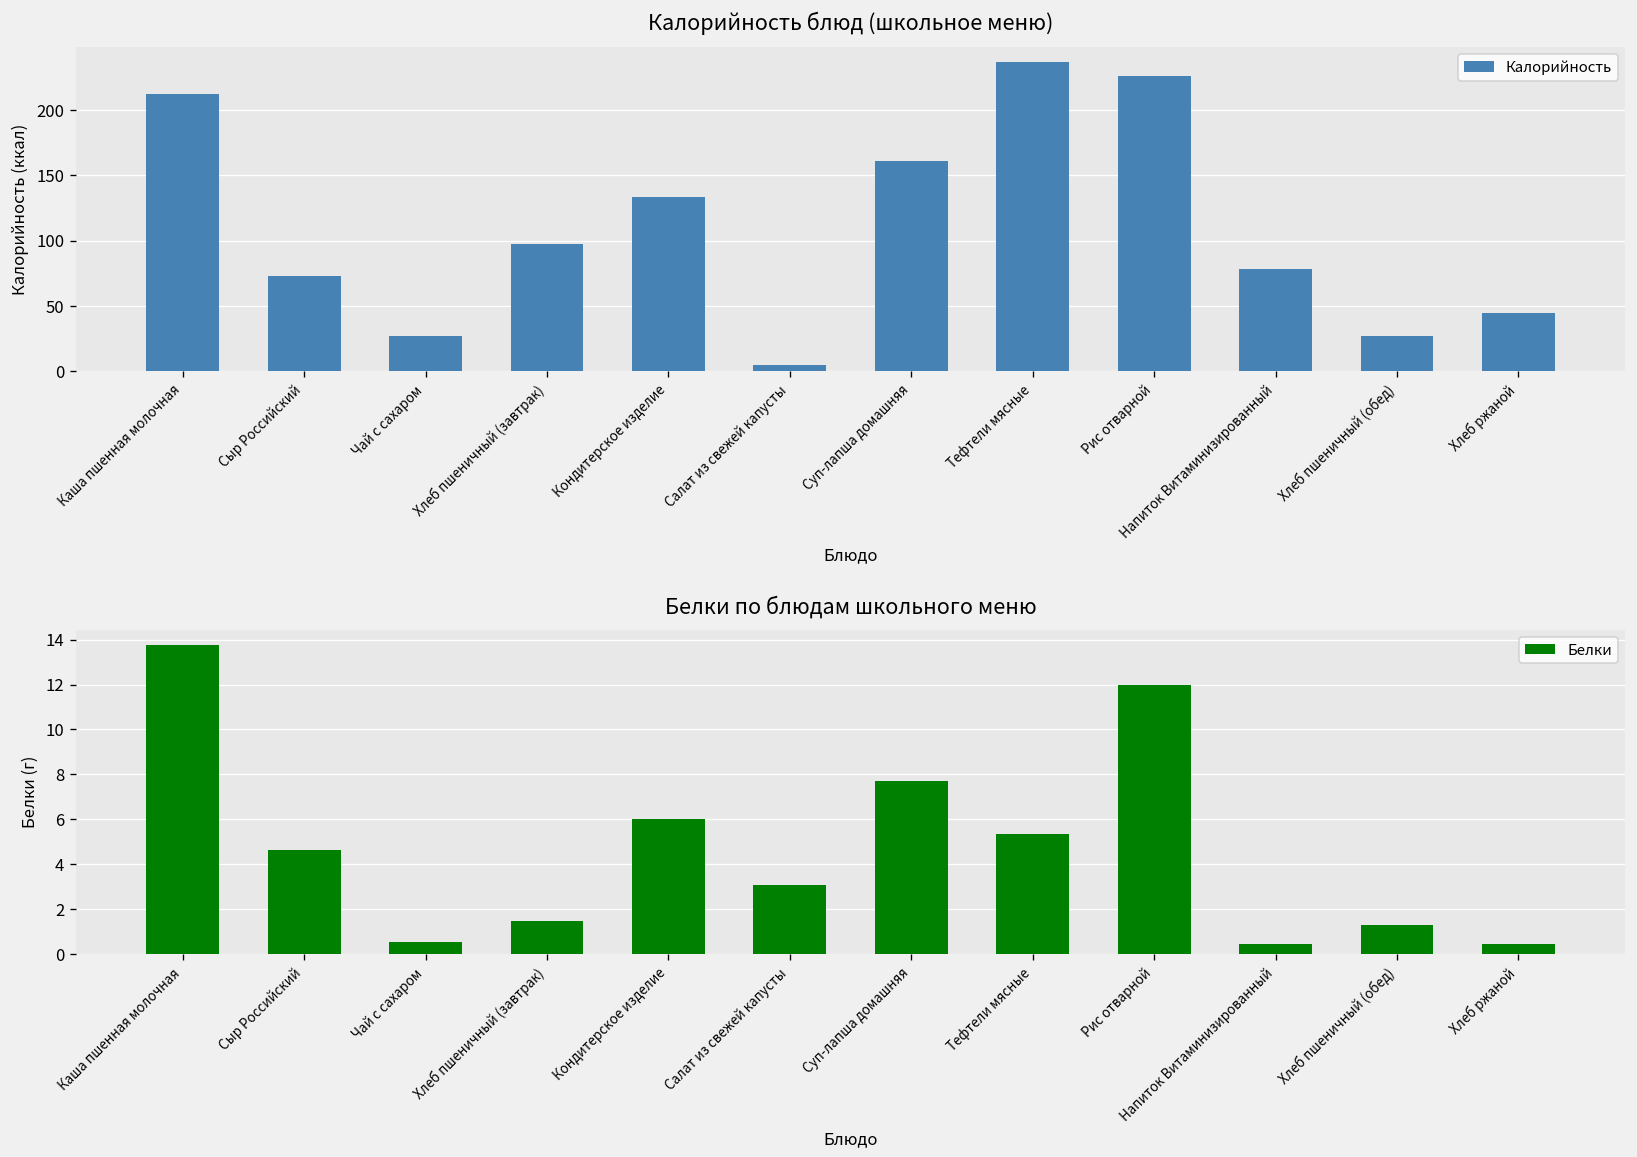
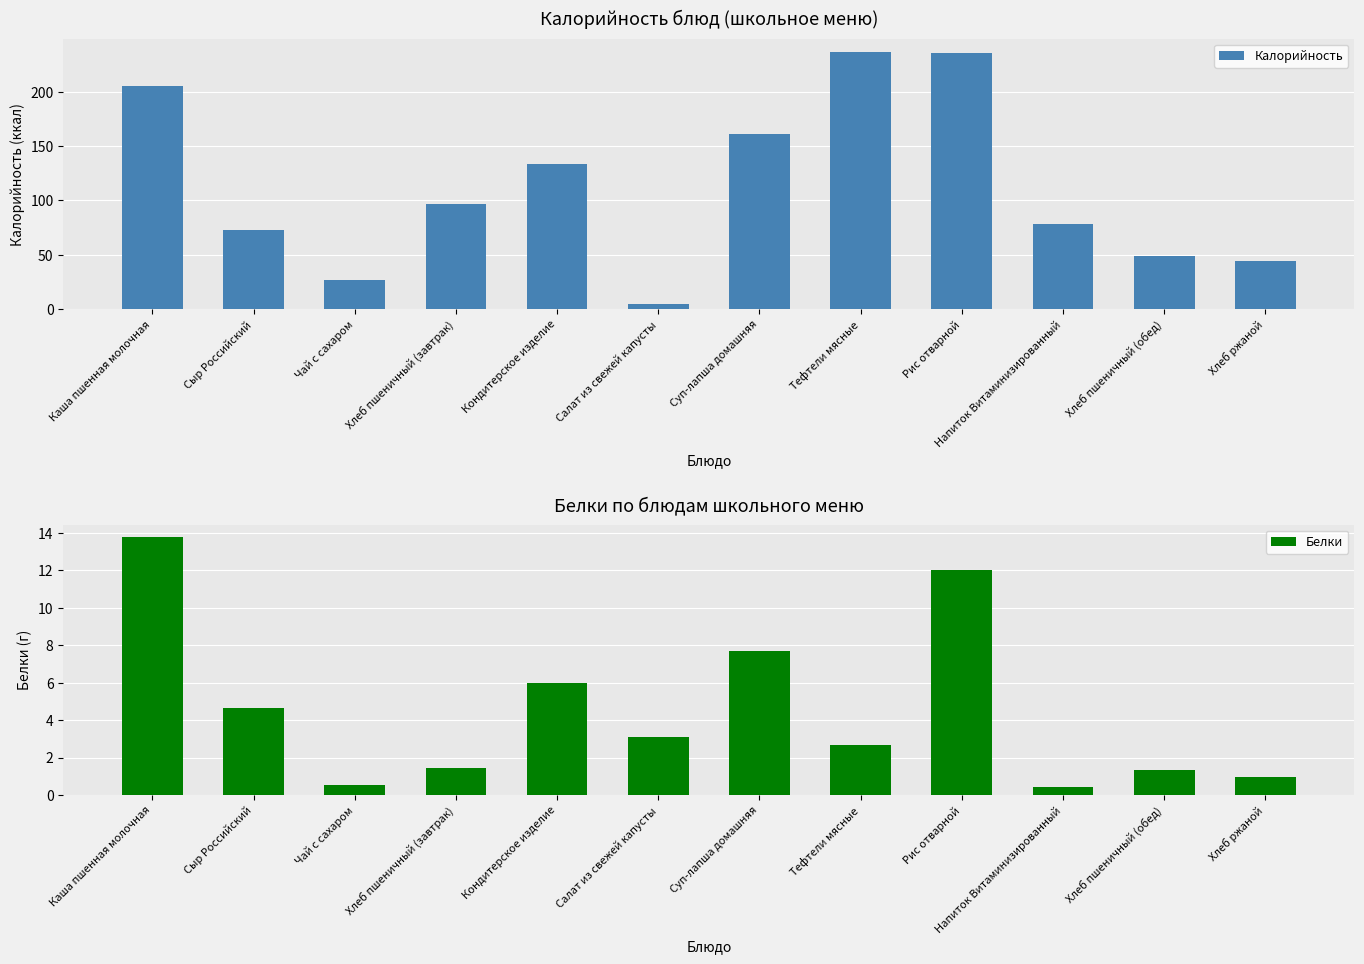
  {
    "Калорийность блюд (школьное меню)": {
-     "Каша пшенная молочная": 212,
+     "Каша пшенная молочная": 205,
      "Сыр Российский": 73,
      "Чай с сахаром": 27,
      "Хлеб пшеничный (завтрак)": 97,
      "Кондитерское изделие": 134,
      "Салат из свежей капусты": 5,
      "Суп-лапша домашняя": 161,
      "Тефтели мясные": 237,
-     "Рис отварной": 226,
+     "Рис отварной": 235,
      "Напиток Витаминизированный": 78,
-     "Хлеб пшеничный (обед)": 27,
+     "Хлеб пшеничный (обед)": 49,
      "Хлеб ржаной": 44
    },
    "Белки по блюдам школьного меню": {
      "Каша пшенная молочная": 13.8,
      "Сыр Российский": 4.6,
      "Чай с сахаром": 0.5,
      "Хлеб пшеничный (завтрак)": 1.5,
      "Кондитерское изделие": 6.0,
      "Салат из свежей капусты": 3.1,
      "Суп-лапша домашняя": 7.7,
-     "Тефтели мясные": 5.4,
+     "Тефтели мясные": 2.7,
      "Рис отварной": 12.0,
      "Напиток Витаминизированный": 0.5,
      "Хлеб пшеничный (обед)": 1.3,
-     "Хлеб ржаной": 0.5
+     "Хлеб ржаной": 0.9
    }
  }
